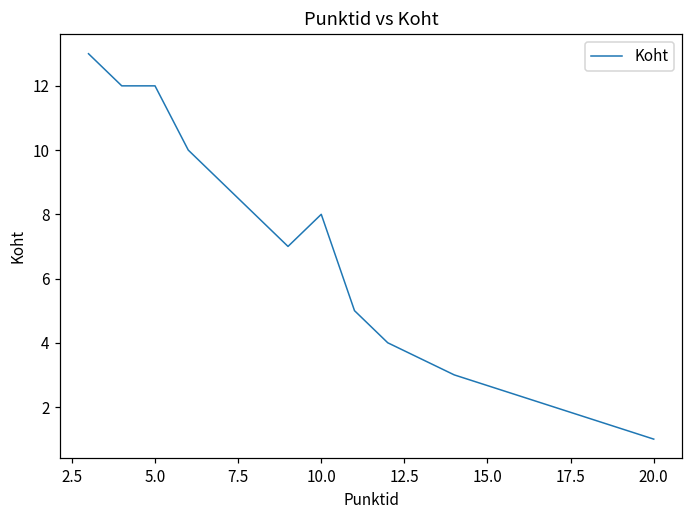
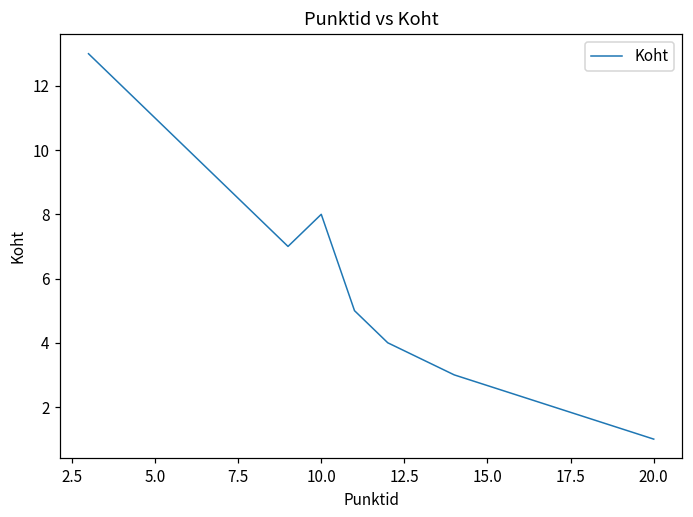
  {
-   "5.0": 12,
+   "5.0": 11,
    "10.0": 8,
    "20.0": 1
  }
